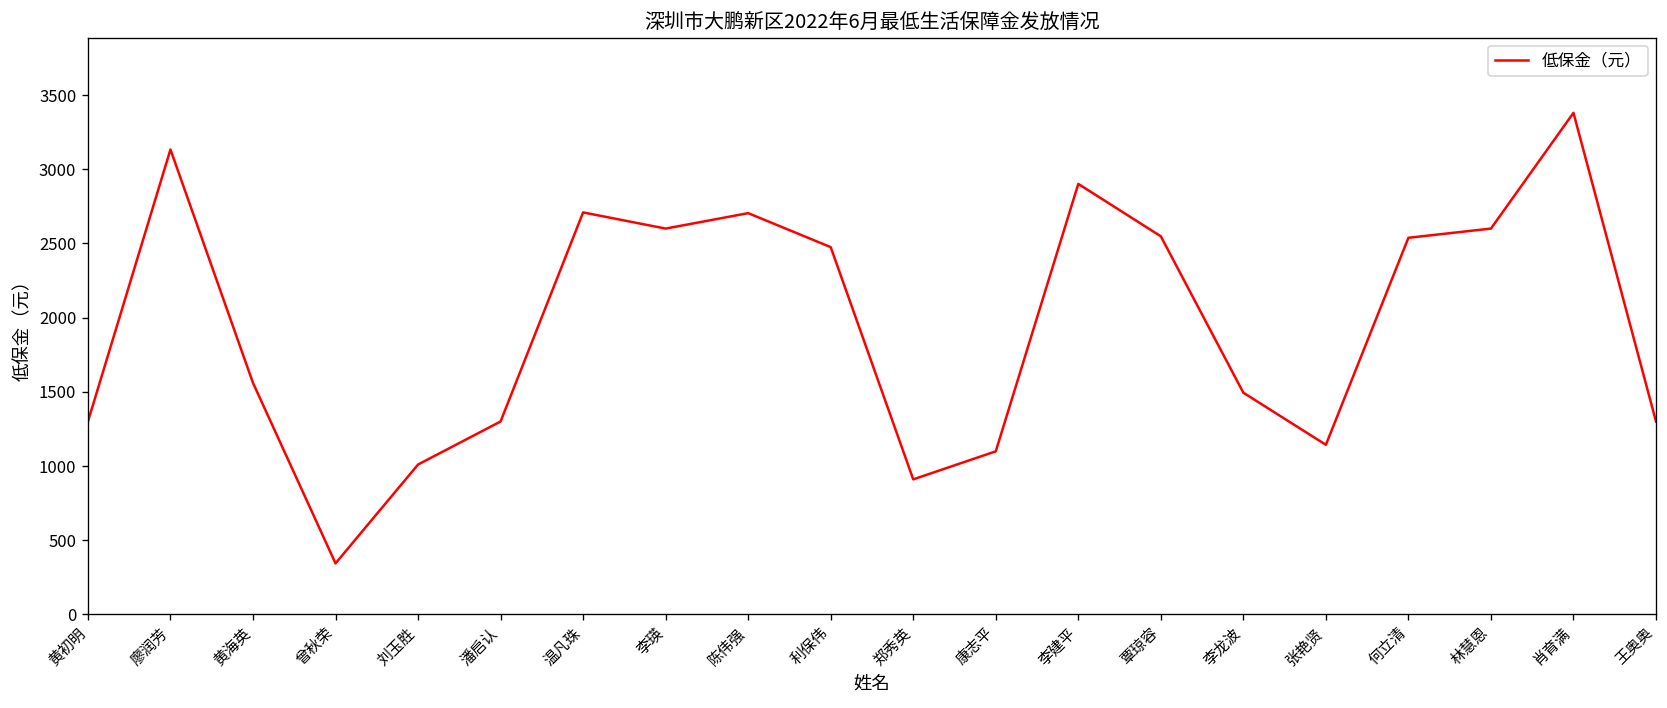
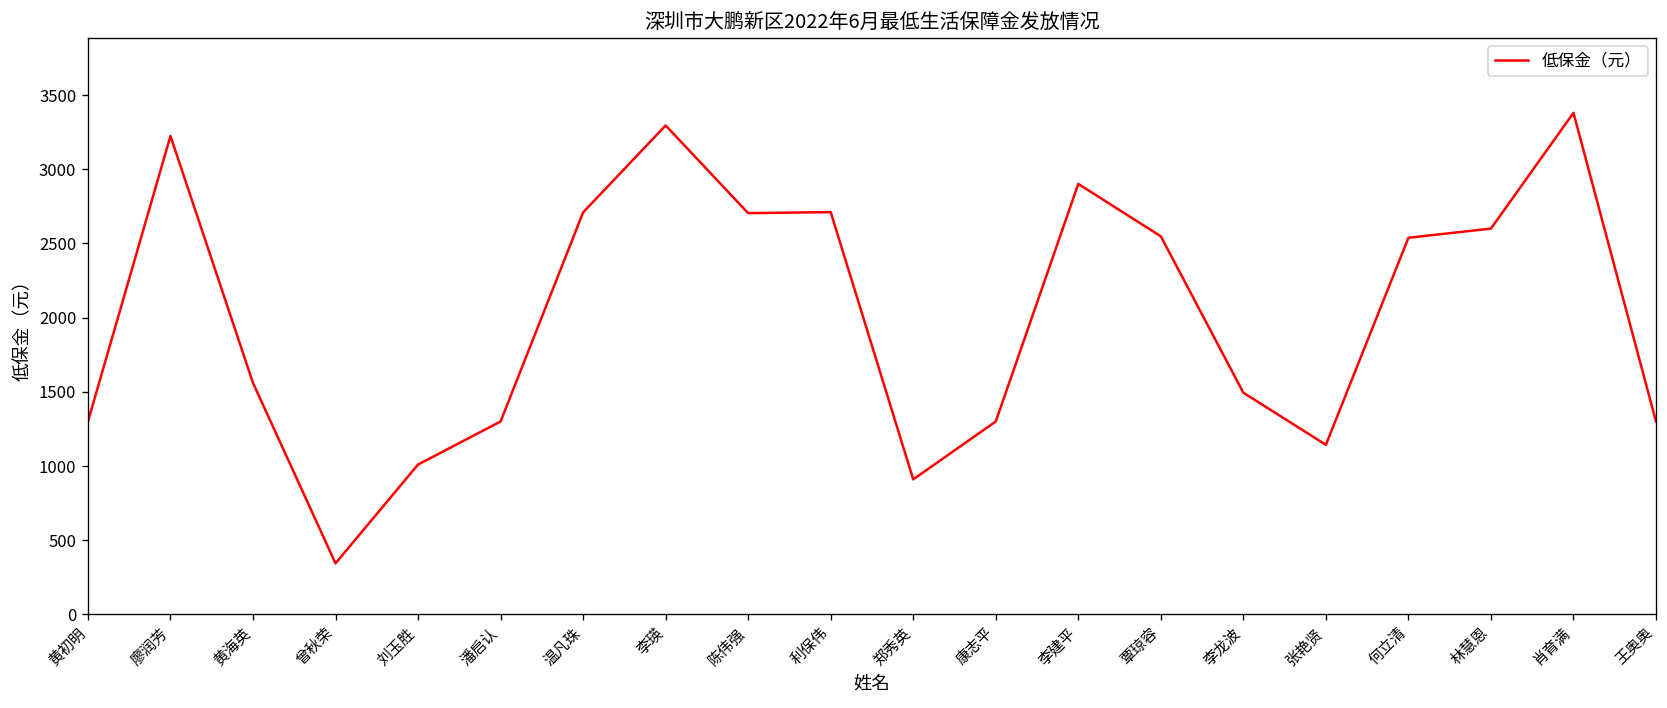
  {
    "黄初明": 1300,
-   "廖润芳": 3130,
+   "廖润芳": 3220,
    "黄海英": 1560,
    "曾秋荣": 340,
    "刘玉胜": 1010,
    "潘启认": 1300,
    "温凡珠": 2710,
-   "李瑛": 2600,
+   "李瑛": 3300,
    "陈伟强": 2700,
-   "利保伟": 2480,
+   "利保伟": 2710,
    "郑秀英": 910,
-   "康志平": 1100,
+   "康志平": 1300,
    "李建平": 2900,
    "覃琼容": 2550,
    "李龙波": 1490,
    "张艳贤": 1140,
    "何立清": 2540,
    "林慧恩": 2600,
    "肖育满": 3380,
    "王奥奥": 1300
  }
